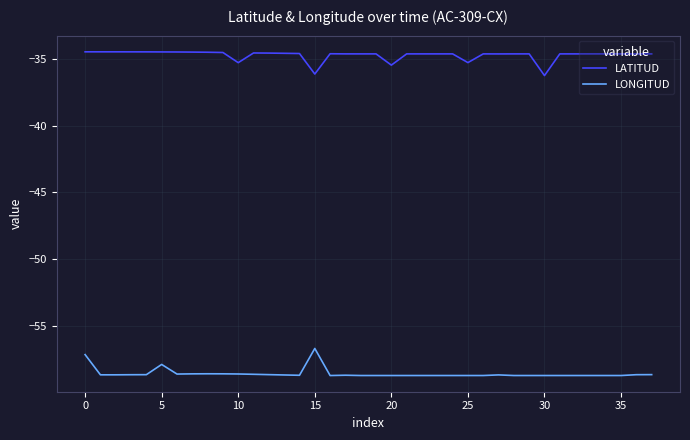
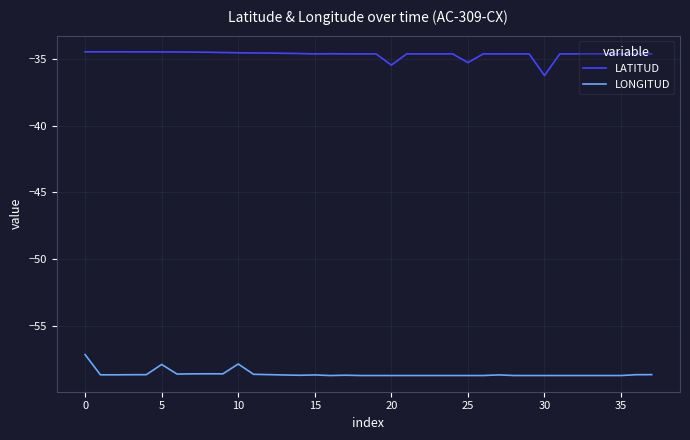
  {
    "LATITUD": {
      "0": -34.5,
      "5": -34.5,
-     "10": -35.3,
-     "15": -36.1,
+     "10": -34.5,
+     "15": -34.6,
      "20": -35.5,
      "25": -35.3,
      "30": -36.3
    },
    "LONGITUD": {
      "0": -57.2,
      "5": -57.9,
-     "10": -58.6,
-     "15": -56.7,
+     "10": -57.9,
+     "15": -58.7,
      "20": -58.7,
      "25": -58.7,
      "30": -58.7,
      "35": -58.7
    }
  }
